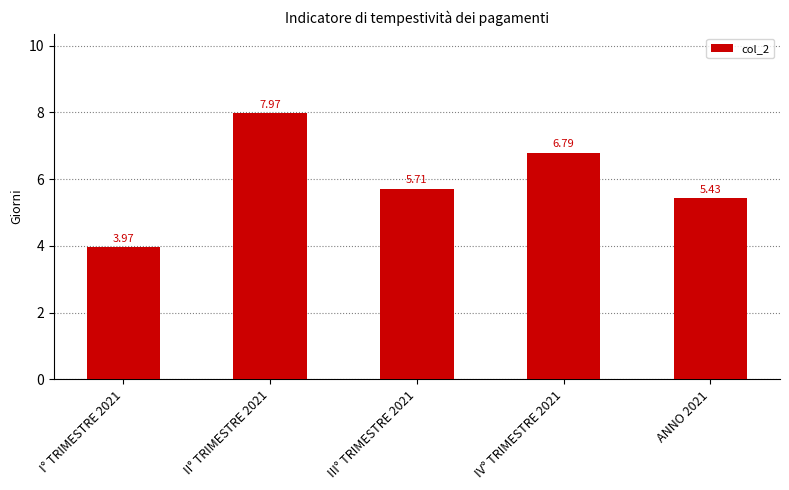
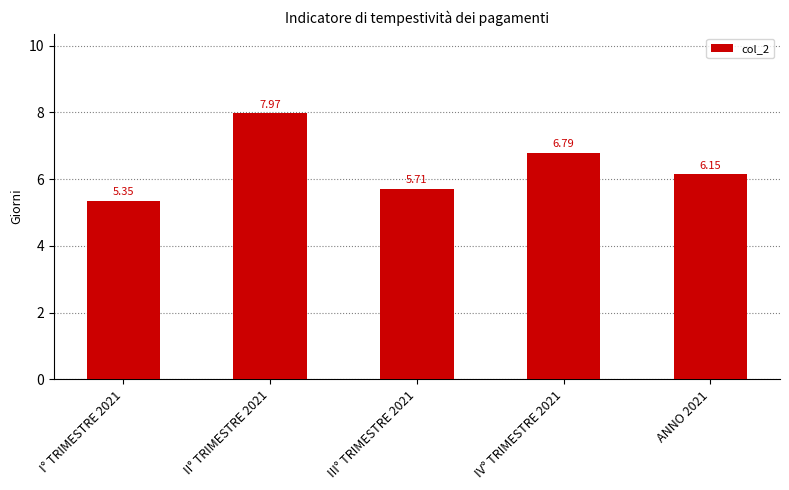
  {
-   "I° TRIMESTRE 2021": 3.97,
+   "I° TRIMESTRE 2021": 5.35,
    "II° TRIMESTRE 2021": 7.97,
    "III° TRIMESTRE 2021": 5.71,
    "IV° TRIMESTRE 2021": 6.79,
-   "ANNO 2021": 5.43
+   "ANNO 2021": 6.15
  }
